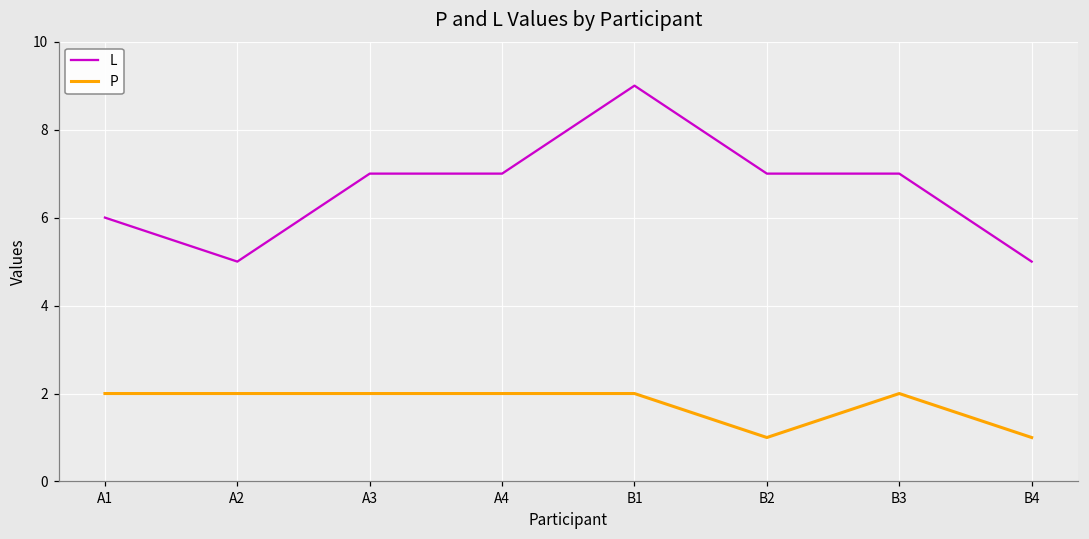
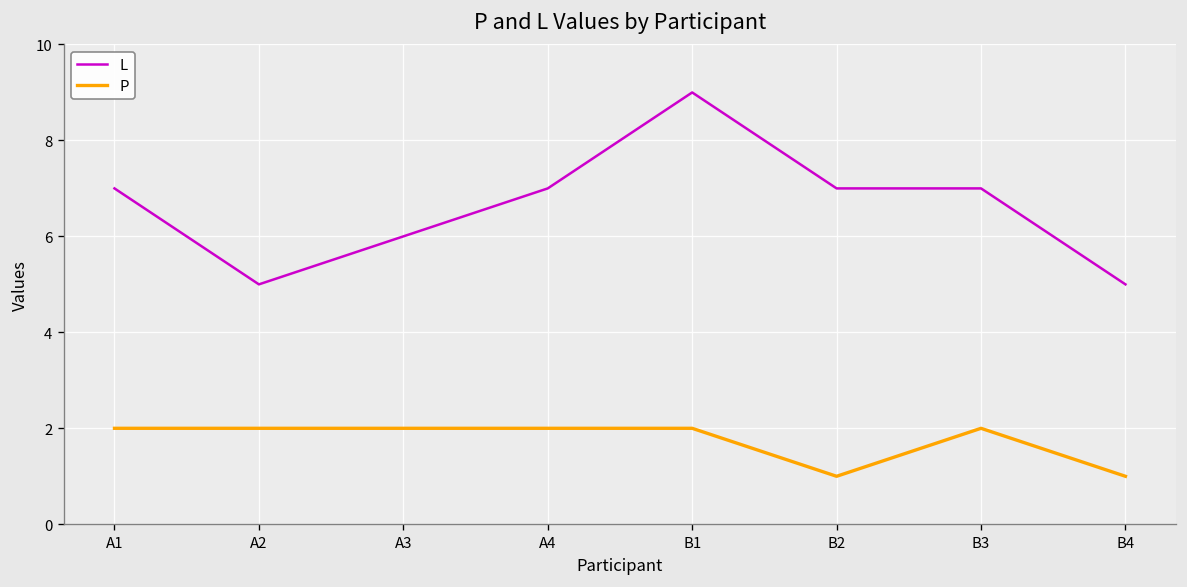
  {
    "L": {
-     "A1": 6,
+     "A1": 7,
      "A2": 5,
-     "A3": 7,
+     "A3": 6,
      "A4": 7,
      "B1": 9,
      "B2": 7,
      "B3": 7,
      "B4": 5
    },
    "P": {
      "A1": 2,
      "A2": 2,
      "A3": 2,
      "A4": 2,
      "B1": 2,
      "B2": 1,
      "B3": 2,
      "B4": 1
    }
  }
